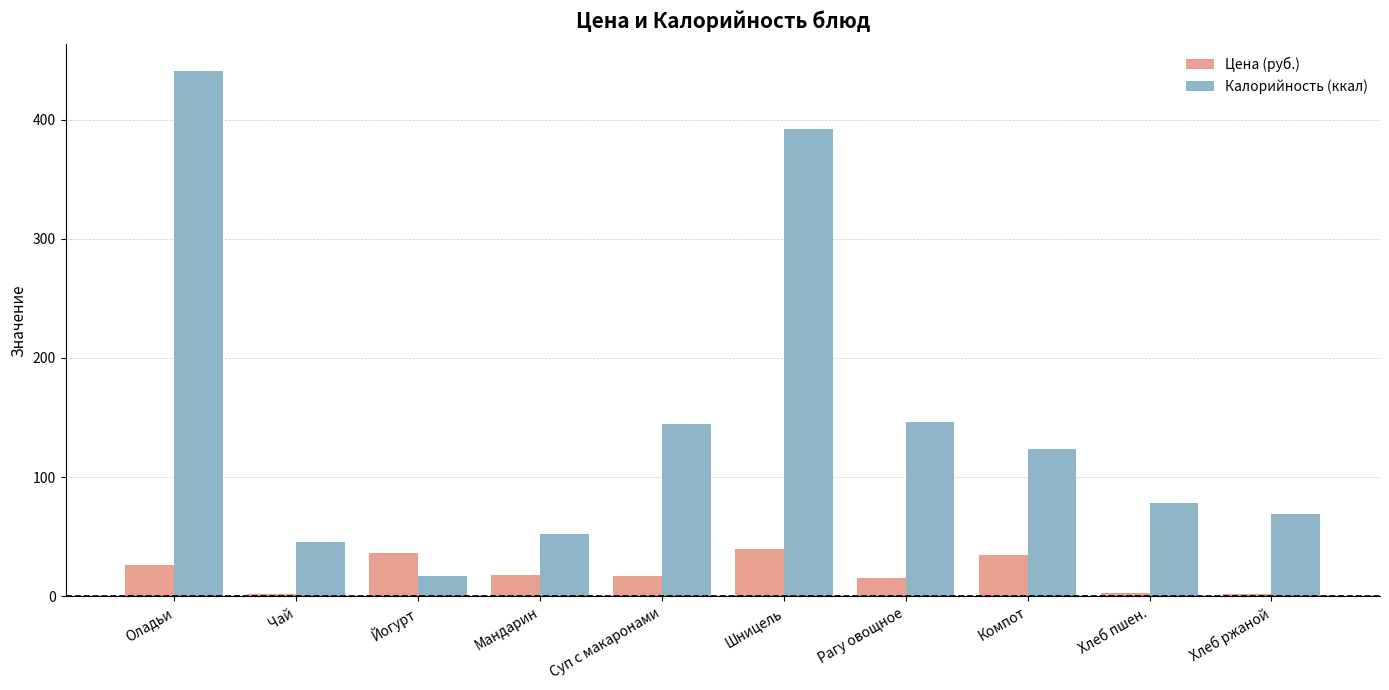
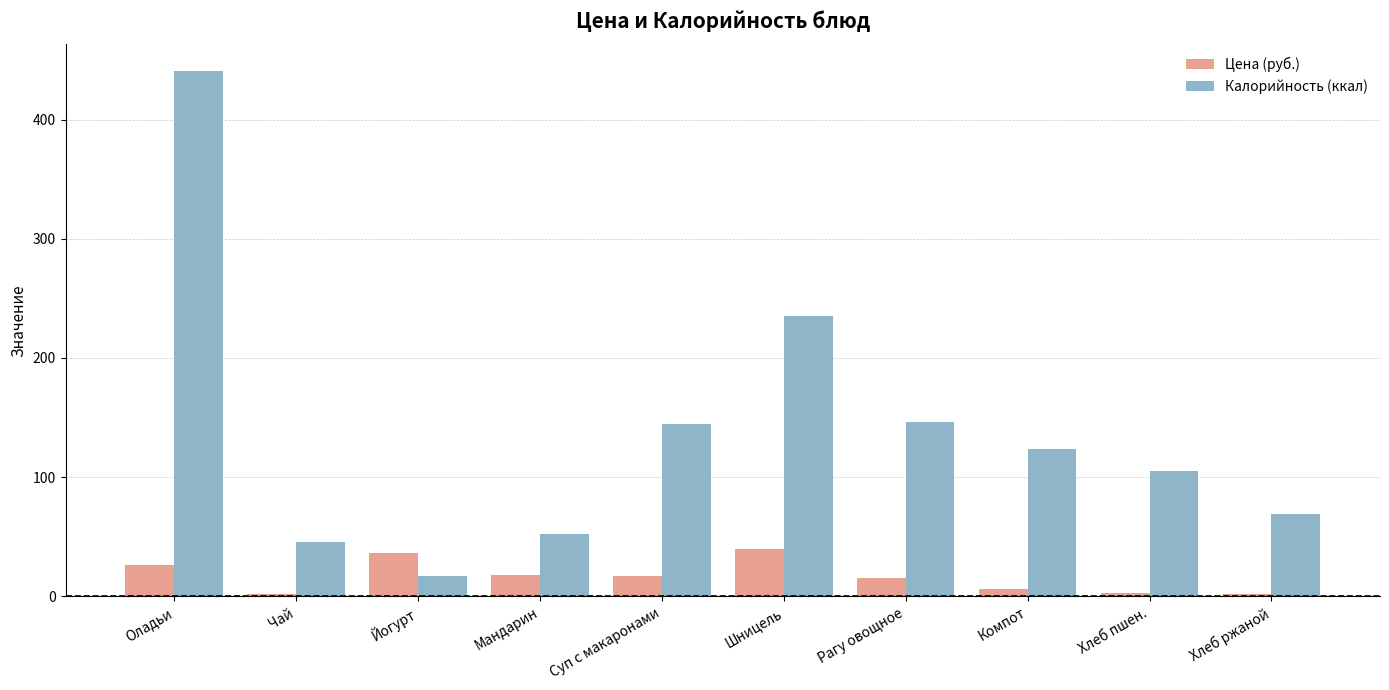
  {
    "Цена (руб.)": {
      "Оладьи": 27,
      "Чай": 2,
      "Йогурт": 36,
      "Мандарин": 18,
      "Суп с макаронами": 17,
      "Шницель": 39,
      "Рагу овощное": 15,
-     "Компот": 35,
+     "Компот": 6,
      "Хлеб пшен.": 3,
      "Хлеб ржаной": 2
    },
    "Калорийность (ккал)": {
      "Оладьи": 441,
      "Чай": 46,
      "Йогурт": 17,
      "Мандарин": 52,
      "Суп с макаронами": 145,
-     "Шницель": 392,
+     "Шницель": 235,
      "Рагу овощное": 146,
      "Компот": 124,
-     "Хлеб пшен.": 78,
+     "Хлеб пшен.": 105,
      "Хлеб ржаной": 69
    }
  }
